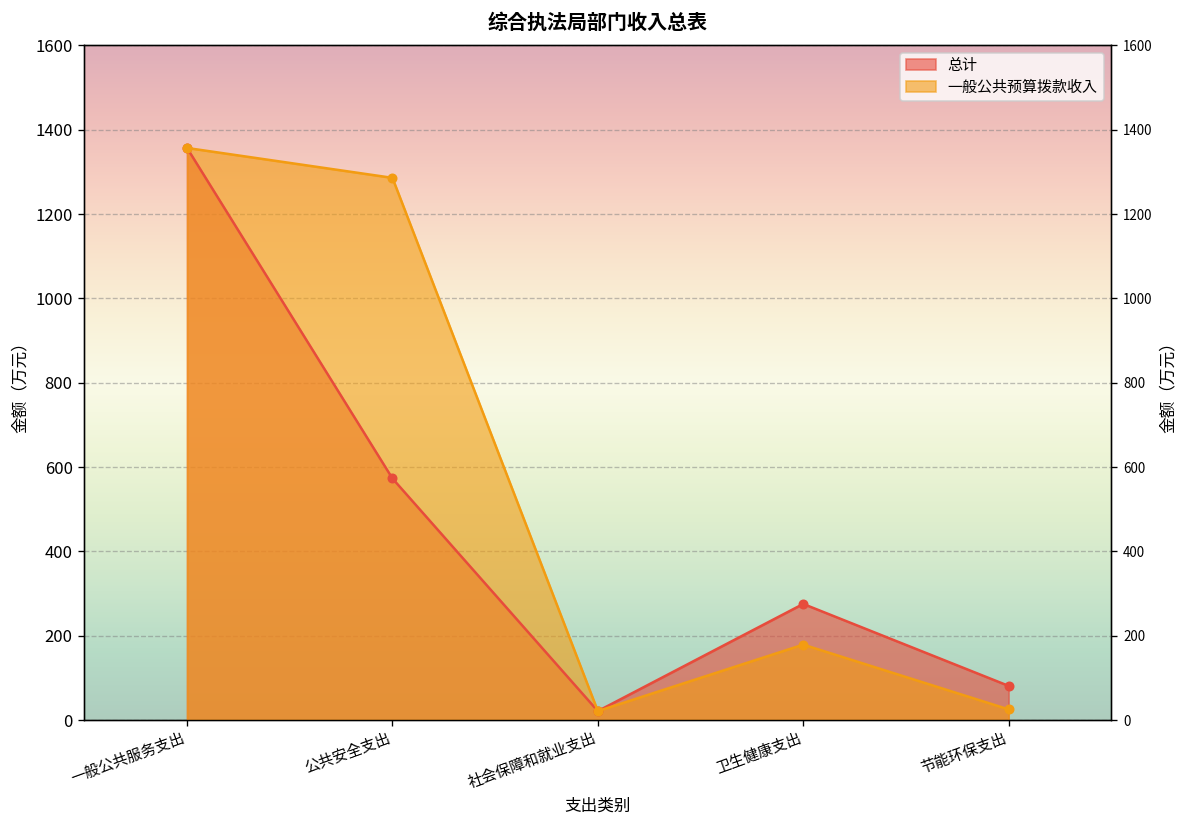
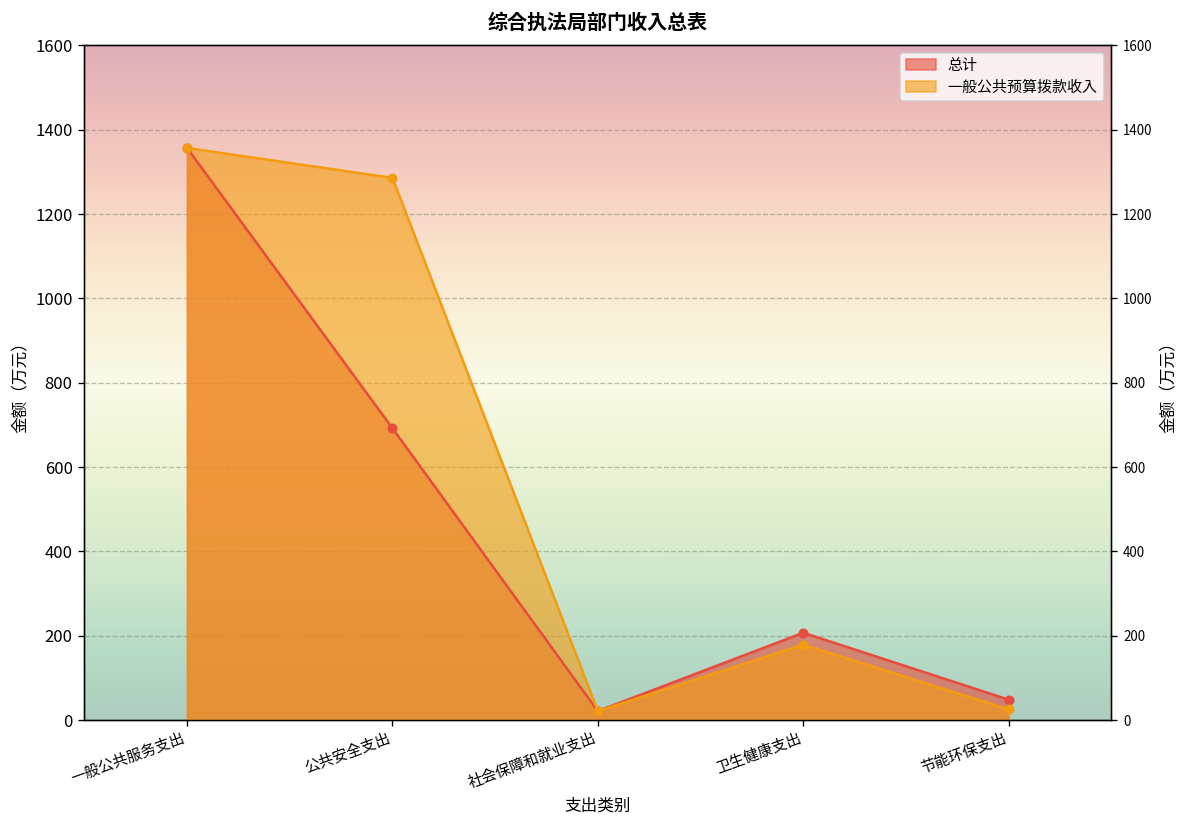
  {
    "总计": {
-     "公共安全支出": 570,
-     "卫生健康支出": 280,
-     "节能环保支出": 80
+     "公共安全支出": 690,
+     "卫生健康支出": 210,
+     "节能环保支出": 50
    },
    "一般公共预算拨款收入": {
      "公共安全支出": 1290,
      "卫生健康支出": 180,
      "节能环保支出": 30
    }
  }
